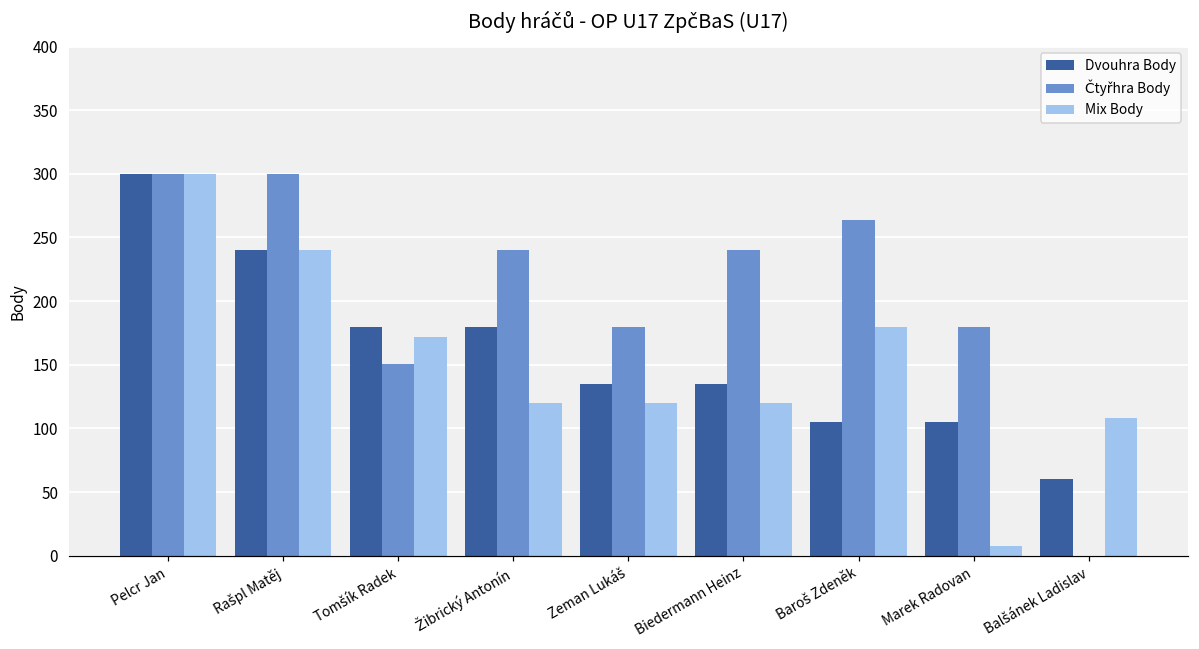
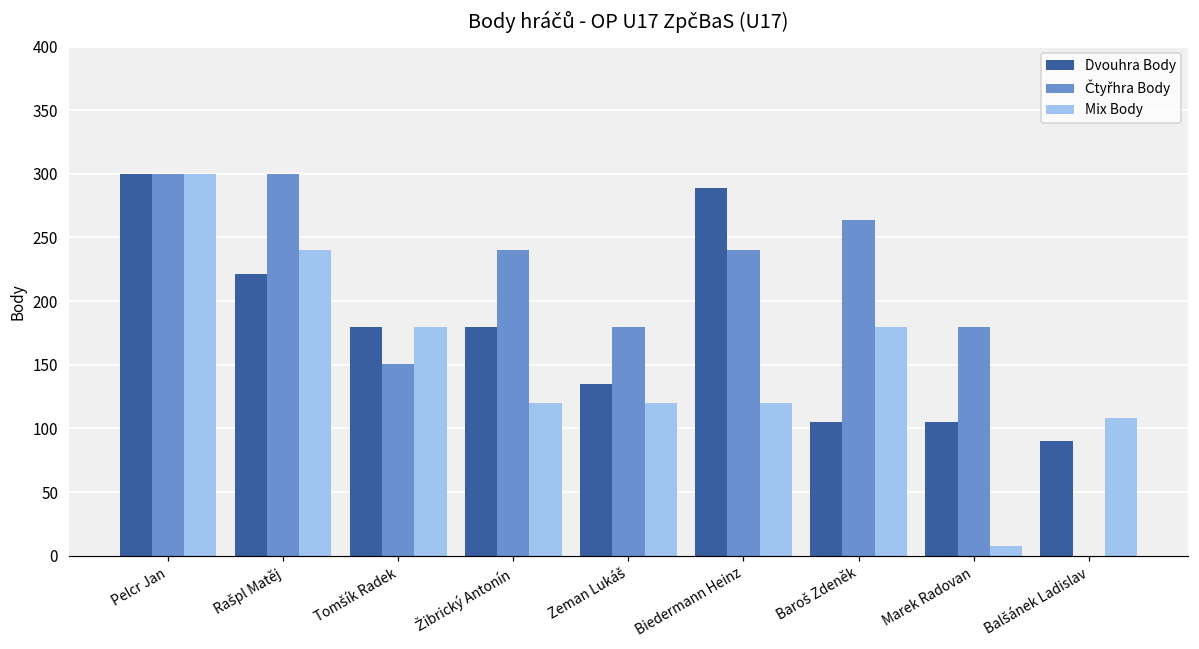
  {
    "Dvouhra Body": {
      "Pelcr Jan": 300,
-     "Rašpl Matěj": 240,
+     "Rašpl Matěj": 221,
      "Tomšík Radek": 180,
      "Žibrický Antonín": 180,
      "Zeman Lukáš": 135,
-     "Biedermann Heinz": 135,
+     "Biedermann Heinz": 289,
      "Baroš Zdeněk": 105,
      "Marek Radovan": 105,
-     "Balšánek Ladislav": 60
+     "Balšánek Ladislav": 90
    },
    "Čtyřhra Body": {
      "Pelcr Jan": 300,
      "Rašpl Matěj": 300,
      "Tomšík Radek": 151,
      "Žibrický Antonín": 240,
      "Zeman Lukáš": 180,
      "Biedermann Heinz": 240,
      "Baroš Zdeněk": 264,
      "Marek Radovan": 180,
      "Balšánek Ladislav": 0
    },
    "Mix Body": {
      "Pelcr Jan": 300,
      "Rašpl Matěj": 240,
-     "Tomšík Radek": 172,
+     "Tomšík Radek": 180,
      "Žibrický Antonín": 120,
      "Zeman Lukáš": 120,
      "Biedermann Heinz": 120,
      "Baroš Zdeněk": 180,
      "Marek Radovan": 8,
      "Balšánek Ladislav": 108
    }
  }
